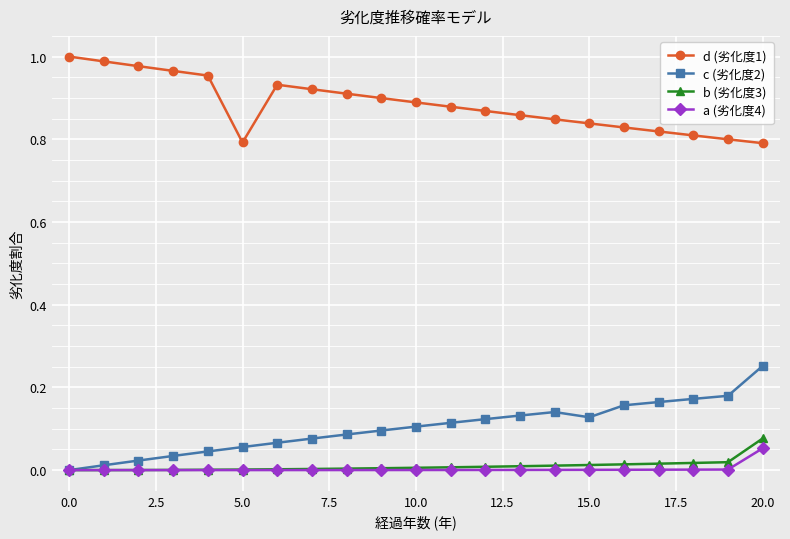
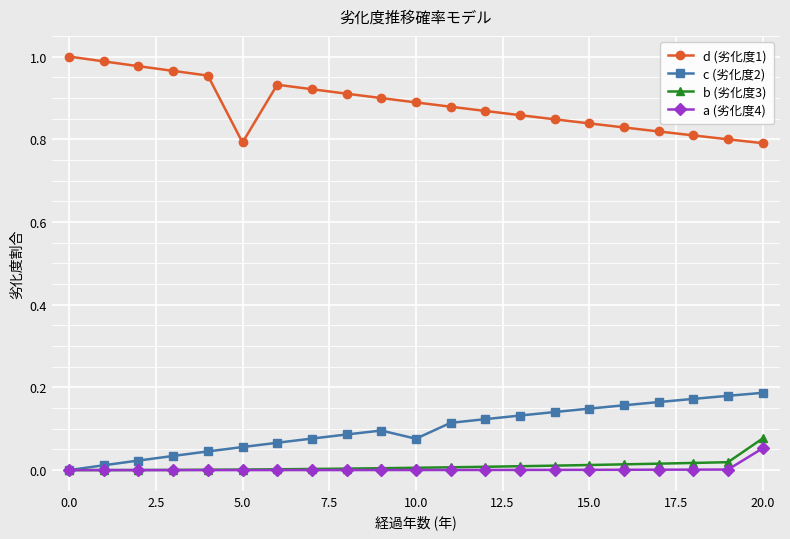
  {
    "d (劣化度1)": {
      "0.0": 1.00,
      "5.0": 0.79,
      "10.0": 0.89,
      "15.0": 0.84,
      "20.0": 0.79
    },
    "c (劣化度2)": {
      "5.0": 0.06,
-     "10.0": 0.11,
-     "15.0": 0.13,
-     "20.0": 0.25
+     "10.0": 0.08,
+     "15.0": 0.15,
+     "20.0": 0.19
    },
    "b (劣化度3)": {
      "15.0": 0.01,
      "20.0": 0.08
    },
    "a (劣化度4)": {
      "15.0": 0.00,
      "20.0": 0.05
    }
  }
